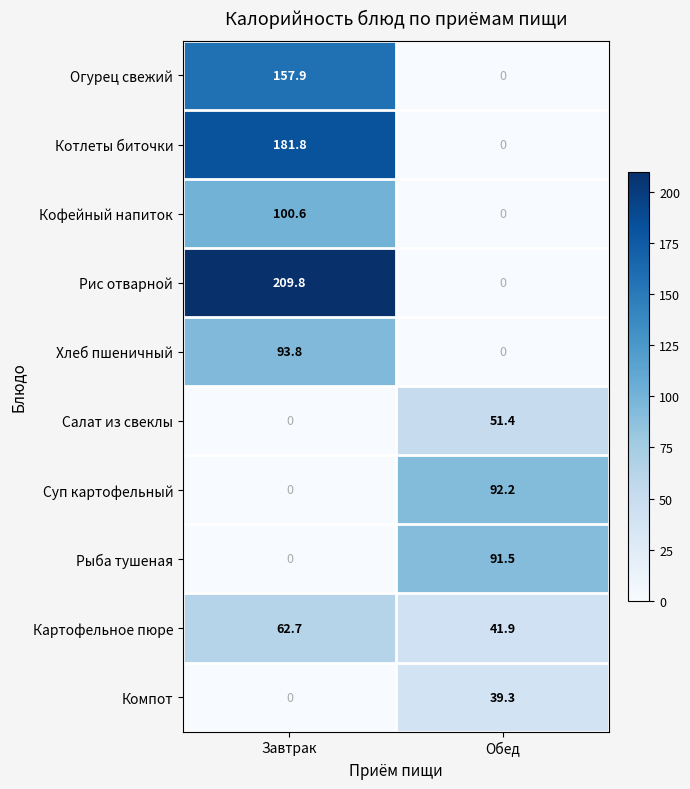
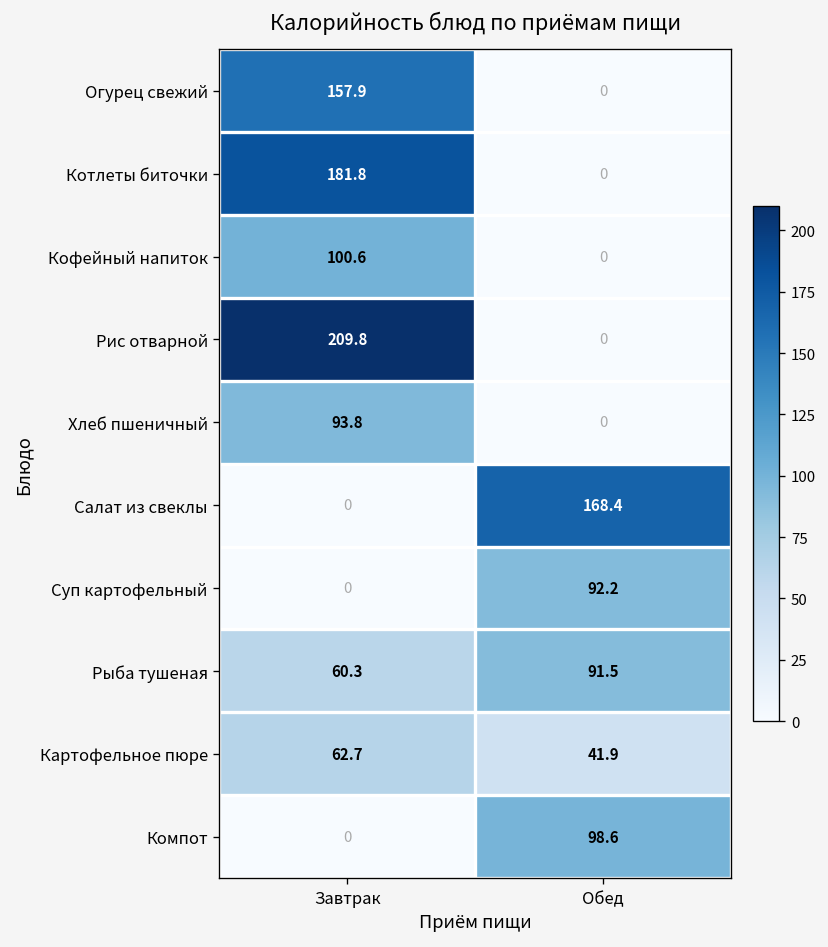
  {
    "Огурец свежий": {
      "Завтрак": 157.9,
      "Обед": 0
    },
    "Котлеты биточки": {
      "Завтрак": 181.8,
      "Обед": 0
    },
    "Кофейный напиток": {
      "Завтрак": 100.6,
      "Обед": 0
    },
    "Рис отварной": {
      "Завтрак": 209.8,
      "Обед": 0
    },
    "Хлеб пшеничный": {
      "Завтрак": 93.8,
      "Обед": 0
    },
    "Салат из свеклы": {
      "Завтрак": 0,
-     "Обед": 51.4
+     "Обед": 168.4
    },
    "Суп картофельный": {
      "Завтрак": 0,
      "Обед": 92.2
    },
    "Рыба тушеная": {
-     "Завтрак": 0,
+     "Завтрак": 60.3,
      "Обед": 91.5
    },
    "Картофельное пюре": {
      "Завтрак": 62.7,
      "Обед": 41.9
    },
    "Компот": {
      "Завтрак": 0,
-     "Обед": 39.3
+     "Обед": 98.6
    }
  }
